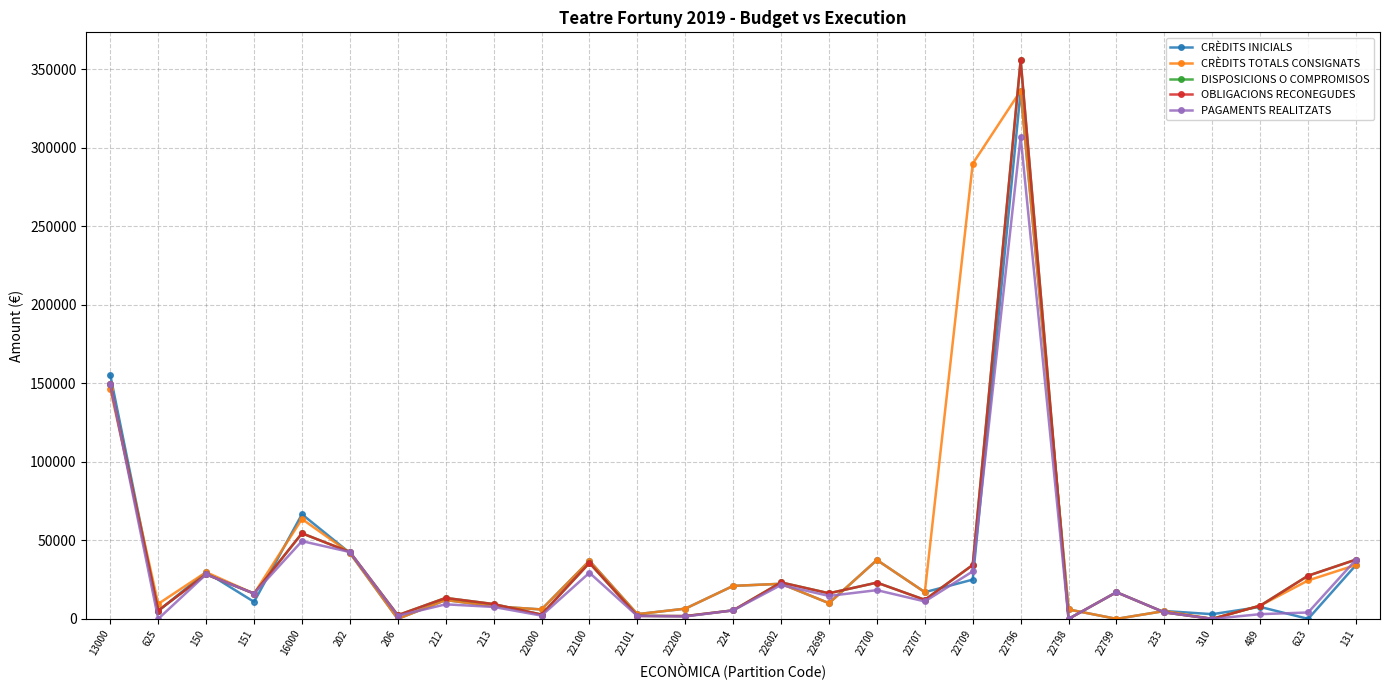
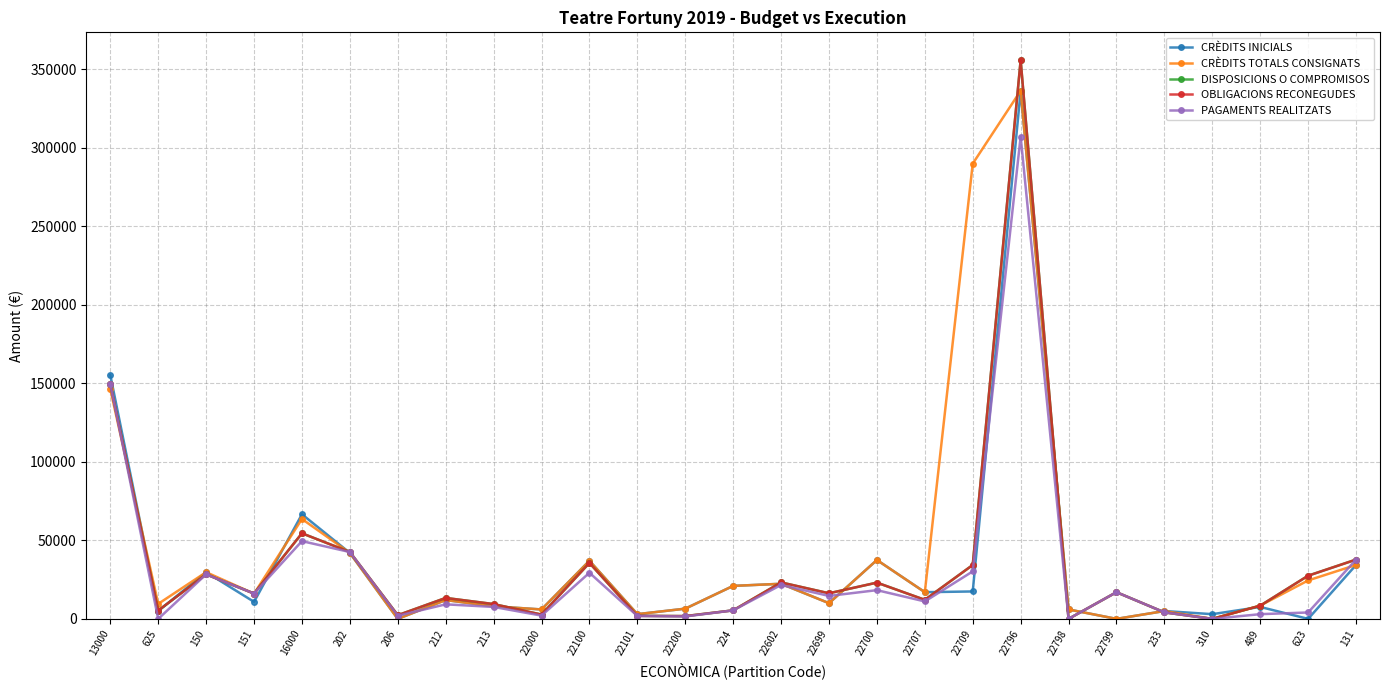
  {
    "CRÈDITS INICIALS": {
      "13000": 155000,
      "151": 11000,
      "16000": 67000,
-     "22709": 25000,
+     "22709": 17000,
      "310": 3000,
      "623": 0
    },
    "CRÈDITS TOTALS CONSIGNATS": {
      "13000": 146000,
      "625": 10000,
      "16000": 64000,
      "22709": 290000,
      "623": 24000
    },
    "OBLIGACIONS RECONEGUDES": {
      "16000": 55000,
      "22699": 16000,
      "22700": 23000,
      "22709": 34000,
      "22796": 356000,
      "623": 27000
    },
    "PAGAMENTS REALITZATS": {
      "625": 0,
      "16000": 50000,
      "212": 9000,
      "22100": 29000,
      "22699": 15000,
      "22700": 18000,
      "22709": 30000,
      "22796": 307000,
      "489": 3000,
      "623": 4000
    }
  }
